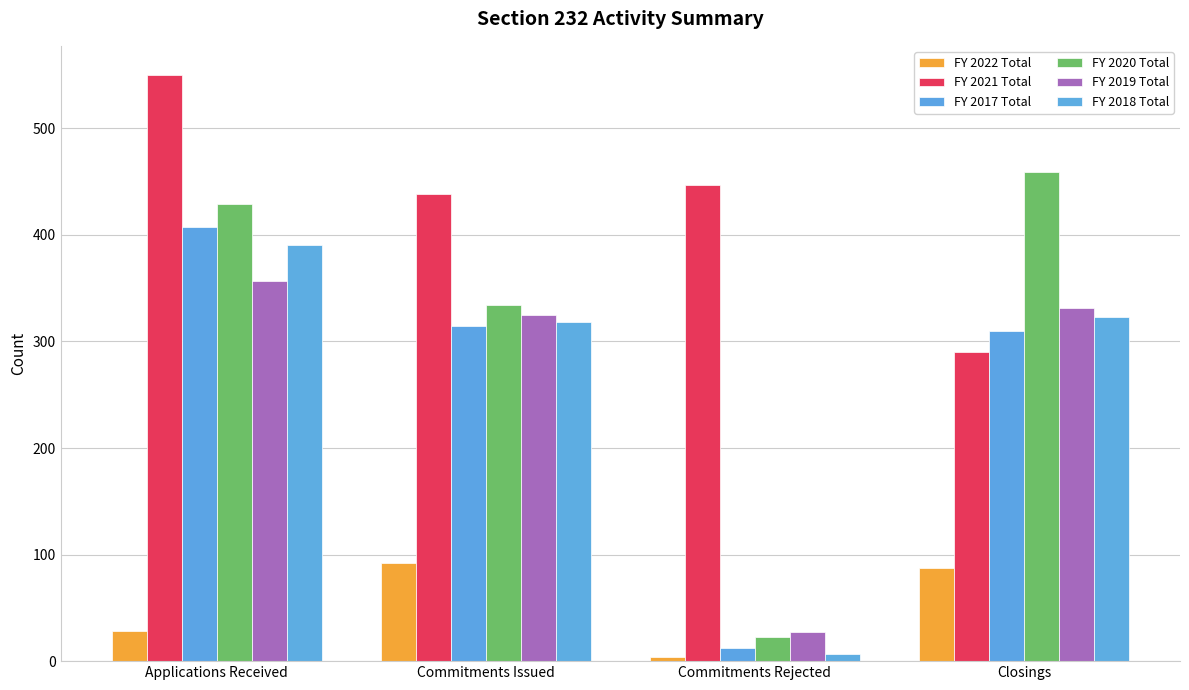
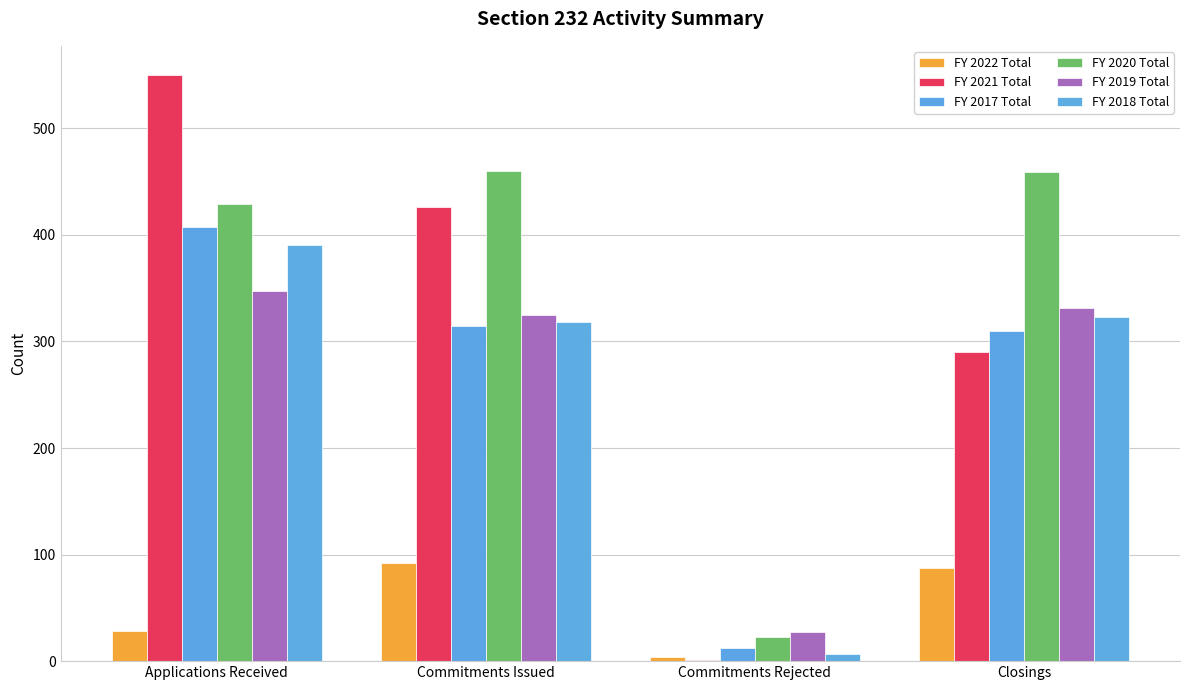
  {
    "FY 2022 Total": {
      "Applications Received": 28,
      "Commitments Issued": 92,
      "Commitments Rejected": 4,
      "Closings": 87
    },
    "FY 2021 Total": {
      "Applications Received": 550,
-     "Commitments Issued": 438,
-     "Commitments Rejected": 447,
+     "Commitments Issued": 426,
+     "Commitments Rejected": 1,
      "Closings": 290
    },
    "FY 2020 Total": {
      "Applications Received": 429,
-     "Commitments Issued": 334,
+     "Commitments Issued": 460,
      "Commitments Rejected": 23,
      "Closings": 459
    },
    "FY 2019 Total": {
-     "Applications Received": 357,
+     "Applications Received": 347,
      "Commitments Issued": 325,
      "Commitments Rejected": 27,
      "Closings": 331
    }
  }
